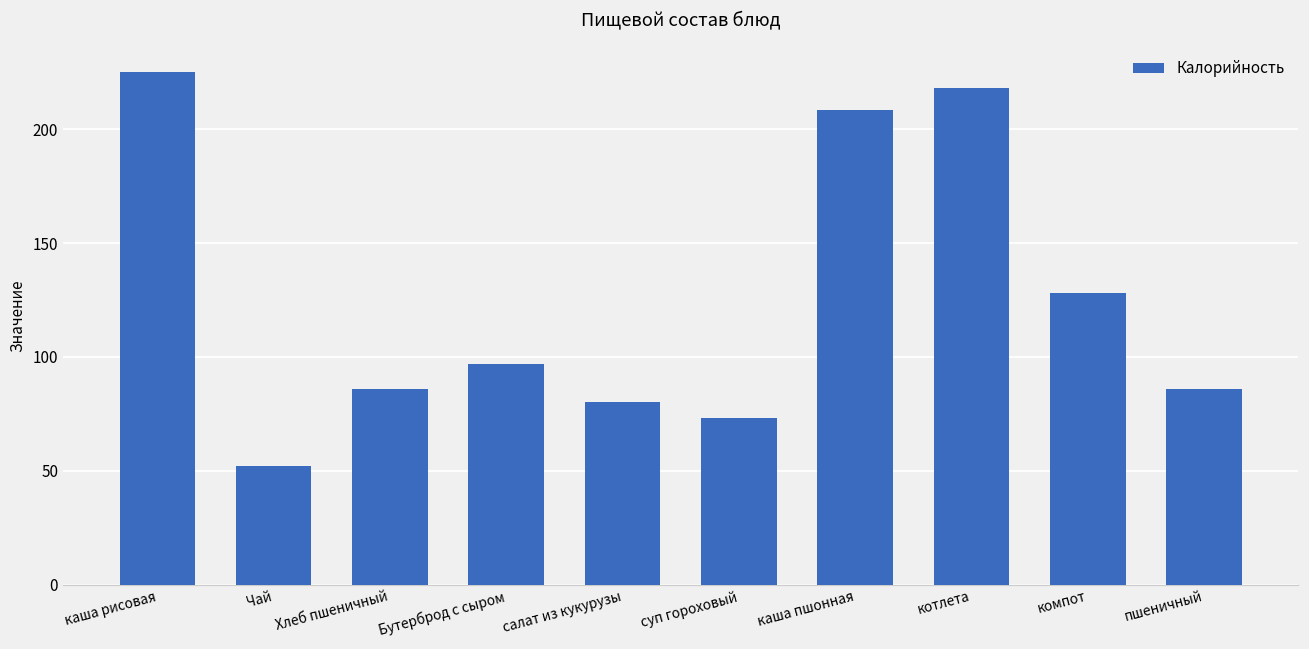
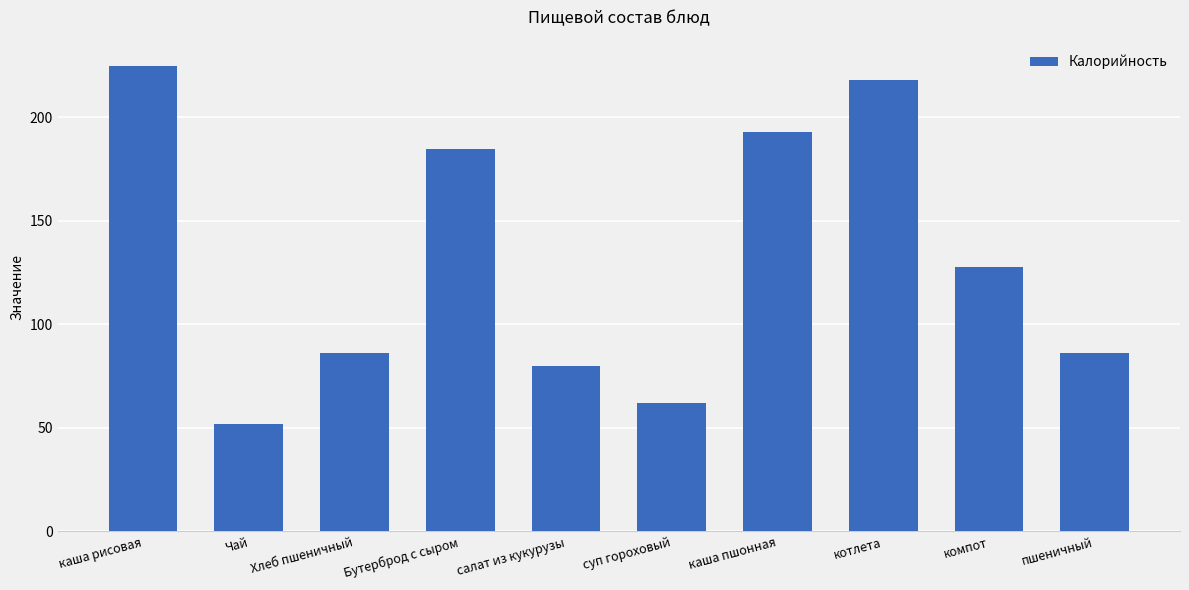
  {
    "каша рисовая": 225,
    "Чай": 52,
    "Хлеб пшеничный": 86,
-   "Бутерброд с сыром": 97,
+   "Бутерброд с сыром": 185,
    "салат из кукурузы": 80,
-   "суп гороховый": 73,
-   "каша пшонная": 208,
+   "суп гороховый": 62,
+   "каша пшонная": 193,
    "котлета": 218,
    "компот": 128,
    "пшеничный": 86
  }
